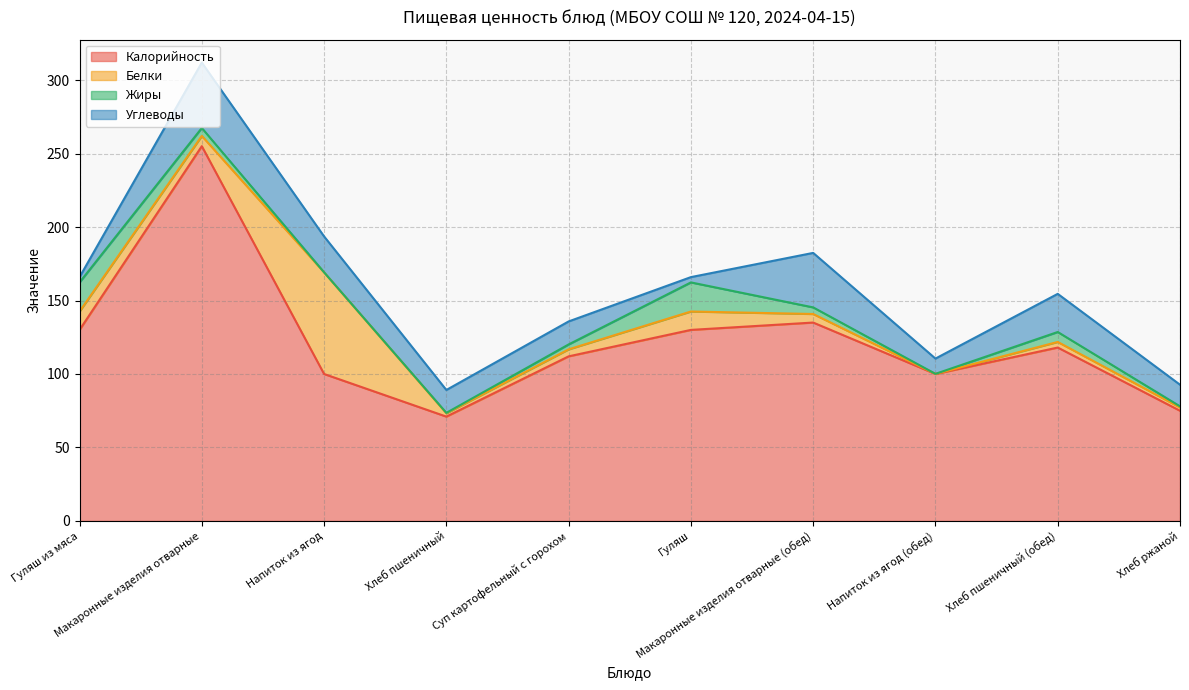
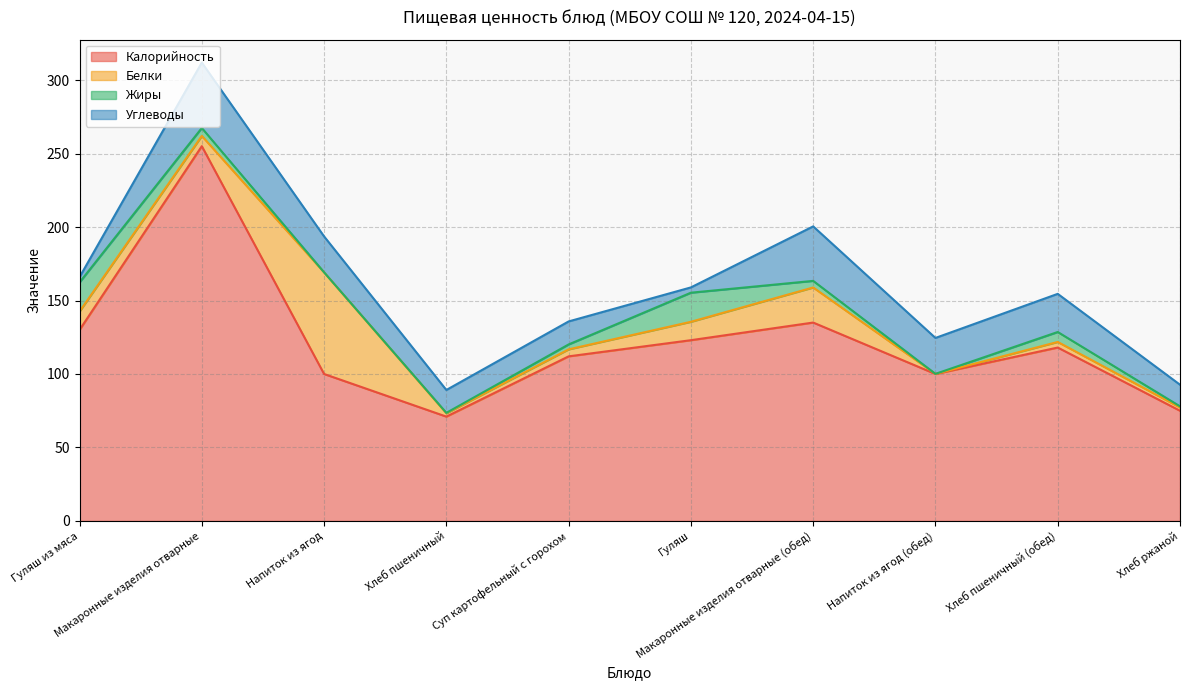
  {
    "Калорийность": {
      "Гуляш из мяса": 130,
      "Макаронные изделия отварные": 255,
      "Напиток из ягод": 100,
      "Хлеб пшеничный": 71,
      "Суп картофельный с горохом": 112,
-     "Гуляш": 130,
+     "Гуляш": 123,
      "Макаронные изделия отварные (обед)": 135,
      "Хлеб пшеничный (обед)": 118,
      "Хлеб ржаной": 75
    },
    "Белки": {
      "Гуляш из мяса": 13,
      "Макаронные изделия отварные": 7,
      "Суп картофельный с горохом": 5,
      "Гуляш": 13,
-     "Макаронные изделия отварные (обед)": 6,
+     "Макаронные изделия отварные (обед)": 24,
      "Хлеб пшеничный (обед)": 4
    },
    "Жиры": {
      "Гуляш из мяса": 20,
      "Макаронные изделия отварные": 5,
      "Суп картофельный с горохом": 3,
      "Гуляш": 20,
      "Макаронные изделия отварные (обед)": 4,
      "Хлеб пшеничный (обед)": 7
    },
    "Углеводы": {
      "Гуляш из мяса": 4,
      "Напиток из ягод": 24,
      "Хлеб пшеничный": 16,
      "Суп картофельный с горохом": 16,
      "Гуляш": 4,
      "Макаронные изделия отварные (обед)": 37,
-     "Напиток из ягод (обед)": 10,
+     "Напиток из ягод (обед)": 24,
      "Хлеб пшеничный (обед)": 26,
      "Хлеб ржаной": 15
    }
  }
